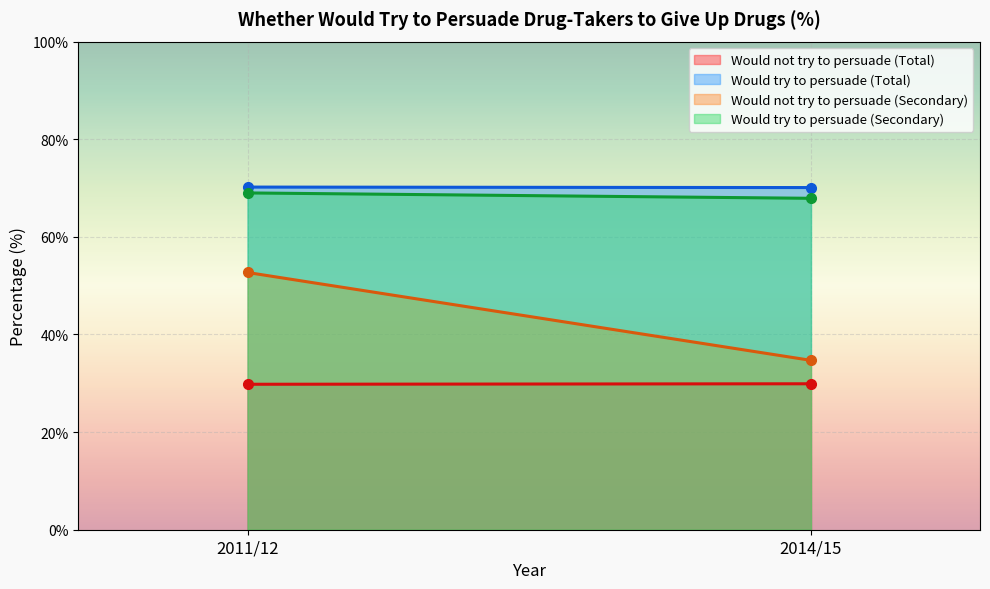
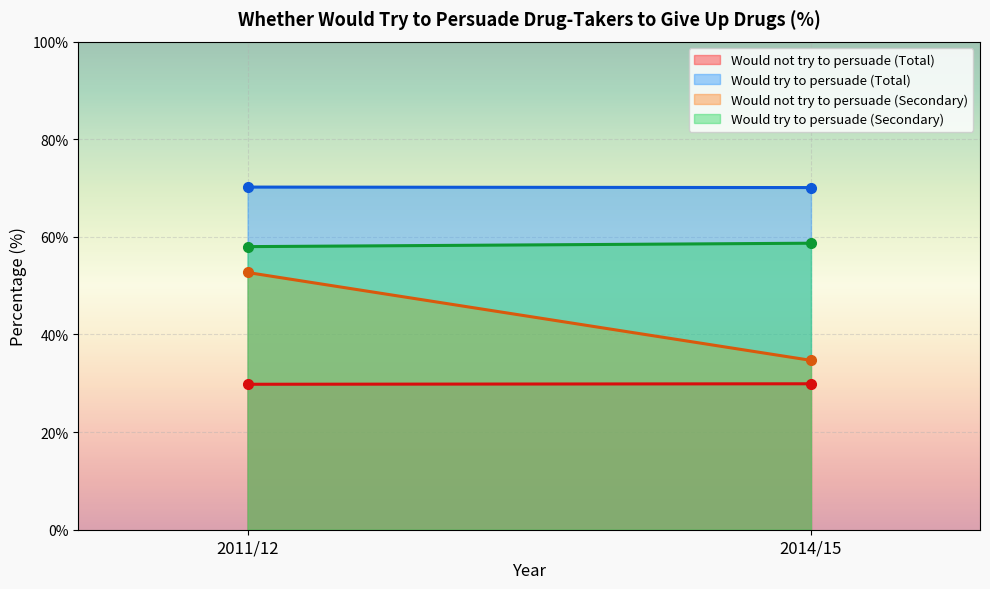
  {
    "Would not try to persuade (Total)": {
      "2011/12": "30%",
      "2014/15": "30%"
    },
    "Would try to persuade (Total)": {
      "2011/12": "70%",
      "2014/15": "70%"
    },
    "Would not try to persuade (Secondary)": {
      "2011/12": "53%",
      "2014/15": "35%"
    },
    "Would try to persuade (Secondary)": {
-     "2011/12": "69%",
-     "2014/15": "68%"
+     "2011/12": "58%",
+     "2014/15": "59%"
    }
  }
